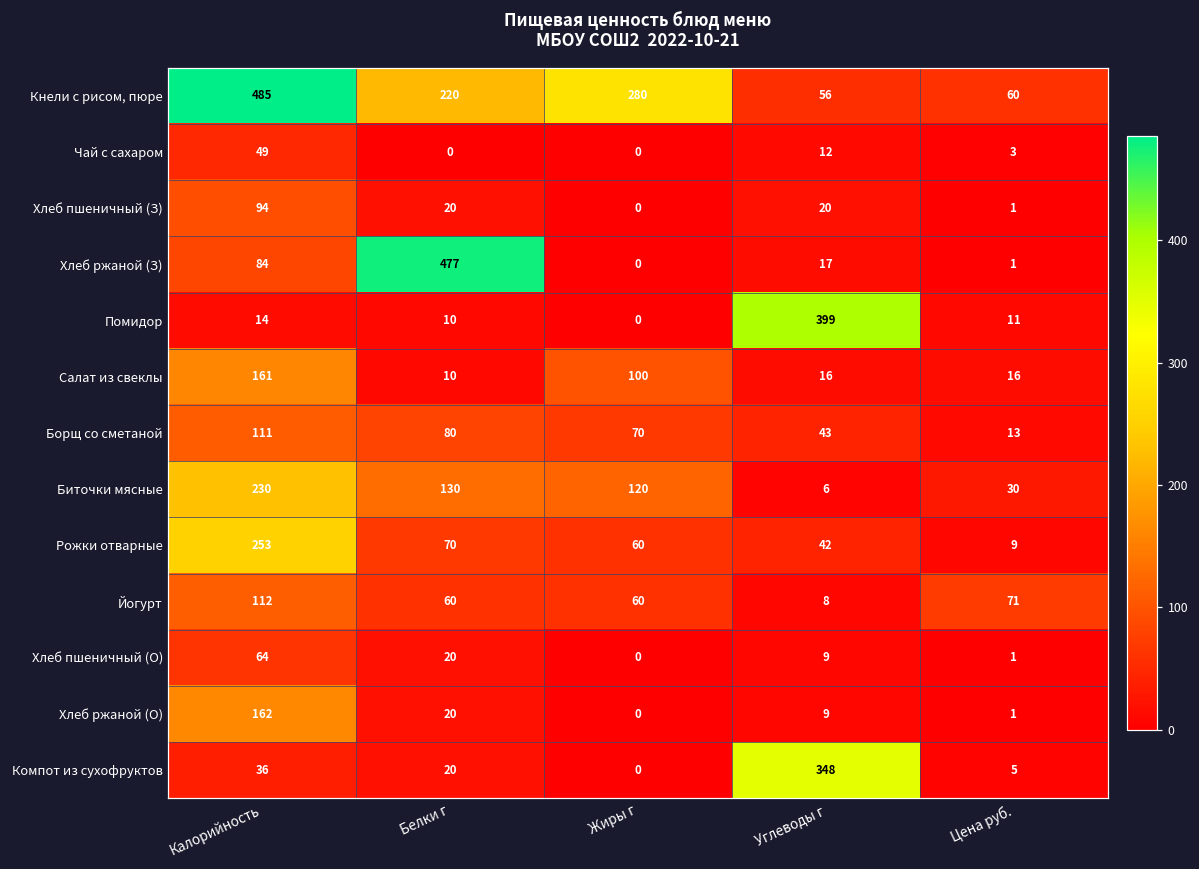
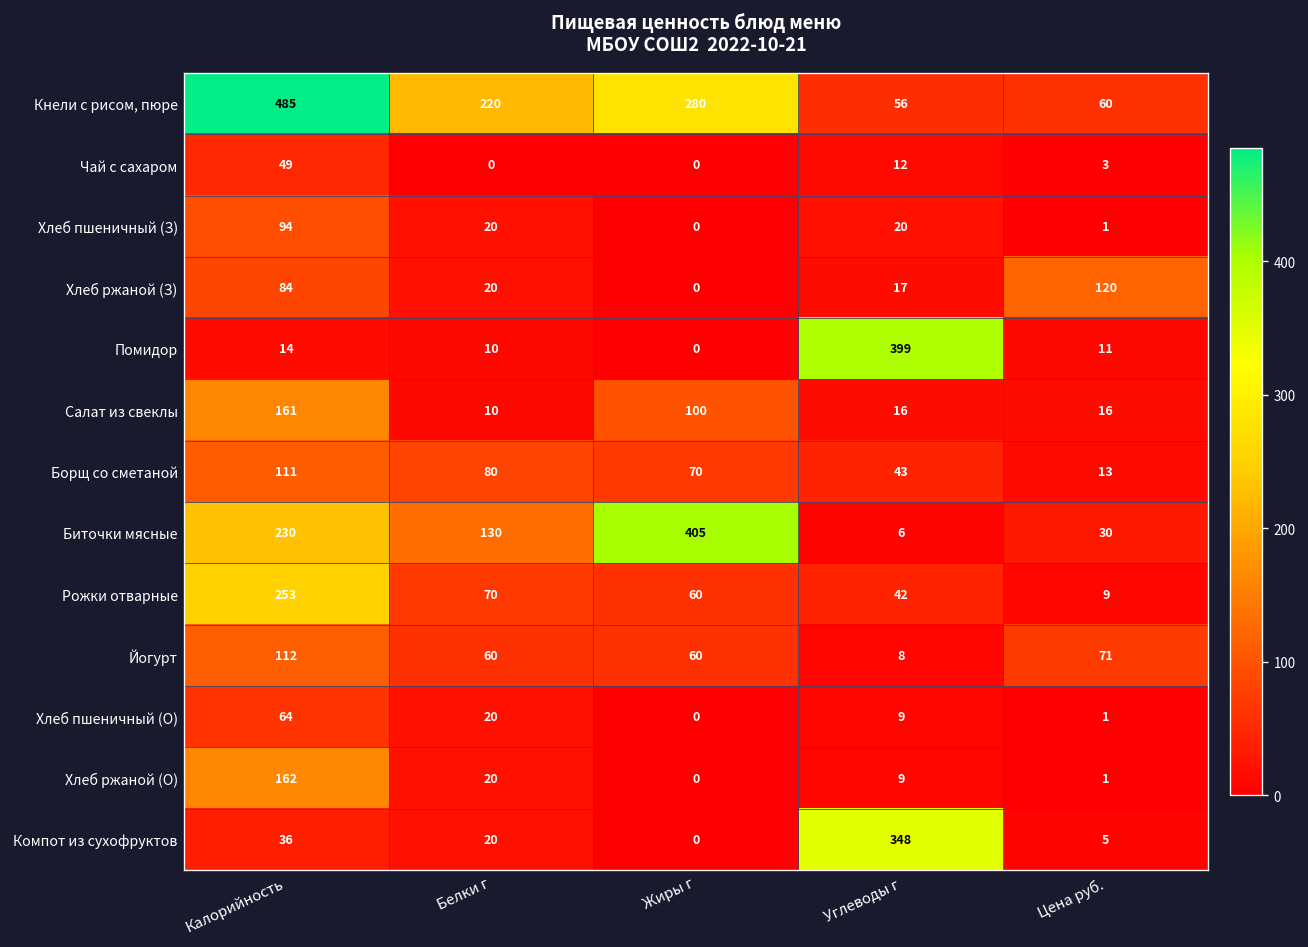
  {
    "Кнели с рисом, пюре": {
      "Калорийность": 485,
      "Белки г": 220,
      "Жиры г": 280,
      "Углеводы г": 56,
      "Цена руб.": 60
    },
    "Чай с сахаром": {
      "Калорийность": 49,
      "Белки г": 0,
      "Жиры г": 0,
      "Углеводы г": 12,
      "Цена руб.": 3
    },
    "Хлеб пшеничный (З)": {
      "Калорийность": 94,
      "Белки г": 20,
      "Жиры г": 0,
      "Углеводы г": 20,
      "Цена руб.": 1
    },
    "Хлеб ржаной (З)": {
      "Калорийность": 84,
-     "Белки г": 477,
+     "Белки г": 20,
      "Жиры г": 0,
      "Углеводы г": 17,
-     "Цена руб.": 1
+     "Цена руб.": 120
    },
    "Помидор": {
      "Калорийность": 14,
      "Белки г": 10,
      "Жиры г": 0,
      "Углеводы г": 399,
      "Цена руб.": 11
    },
    "Салат из свеклы": {
      "Калорийность": 161,
      "Белки г": 10,
      "Жиры г": 100,
      "Углеводы г": 16,
      "Цена руб.": 16
    },
    "Борщ со сметаной": {
      "Калорийность": 111,
      "Белки г": 80,
      "Жиры г": 70,
      "Углеводы г": 43,
      "Цена руб.": 13
    },
    "Биточки мясные": {
      "Калорийность": 230,
      "Белки г": 130,
-     "Жиры г": 120,
+     "Жиры г": 405,
      "Углеводы г": 6,
      "Цена руб.": 30
    },
    "Рожки отварные": {
      "Калорийность": 253,
      "Белки г": 70,
      "Жиры г": 60,
      "Углеводы г": 42,
      "Цена руб.": 9
    },
    "Йогурт": {
      "Калорийность": 112,
      "Белки г": 60,
      "Жиры г": 60,
      "Углеводы г": 8,
      "Цена руб.": 71
    },
    "Хлеб пшеничный (О)": {
      "Калорийность": 64,
      "Белки г": 20,
      "Жиры г": 0,
      "Углеводы г": 9,
      "Цена руб.": 1
    },
    "Хлеб ржаной (О)": {
      "Калорийность": 162,
      "Белки г": 20,
      "Жиры г": 0,
      "Углеводы г": 9,
      "Цена руб.": 1
    },
    "Компот из сухофруктов": {
      "Калорийность": 36,
      "Белки г": 20,
      "Жиры г": 0,
      "Углеводы г": 348,
      "Цена руб.": 5
    }
  }
